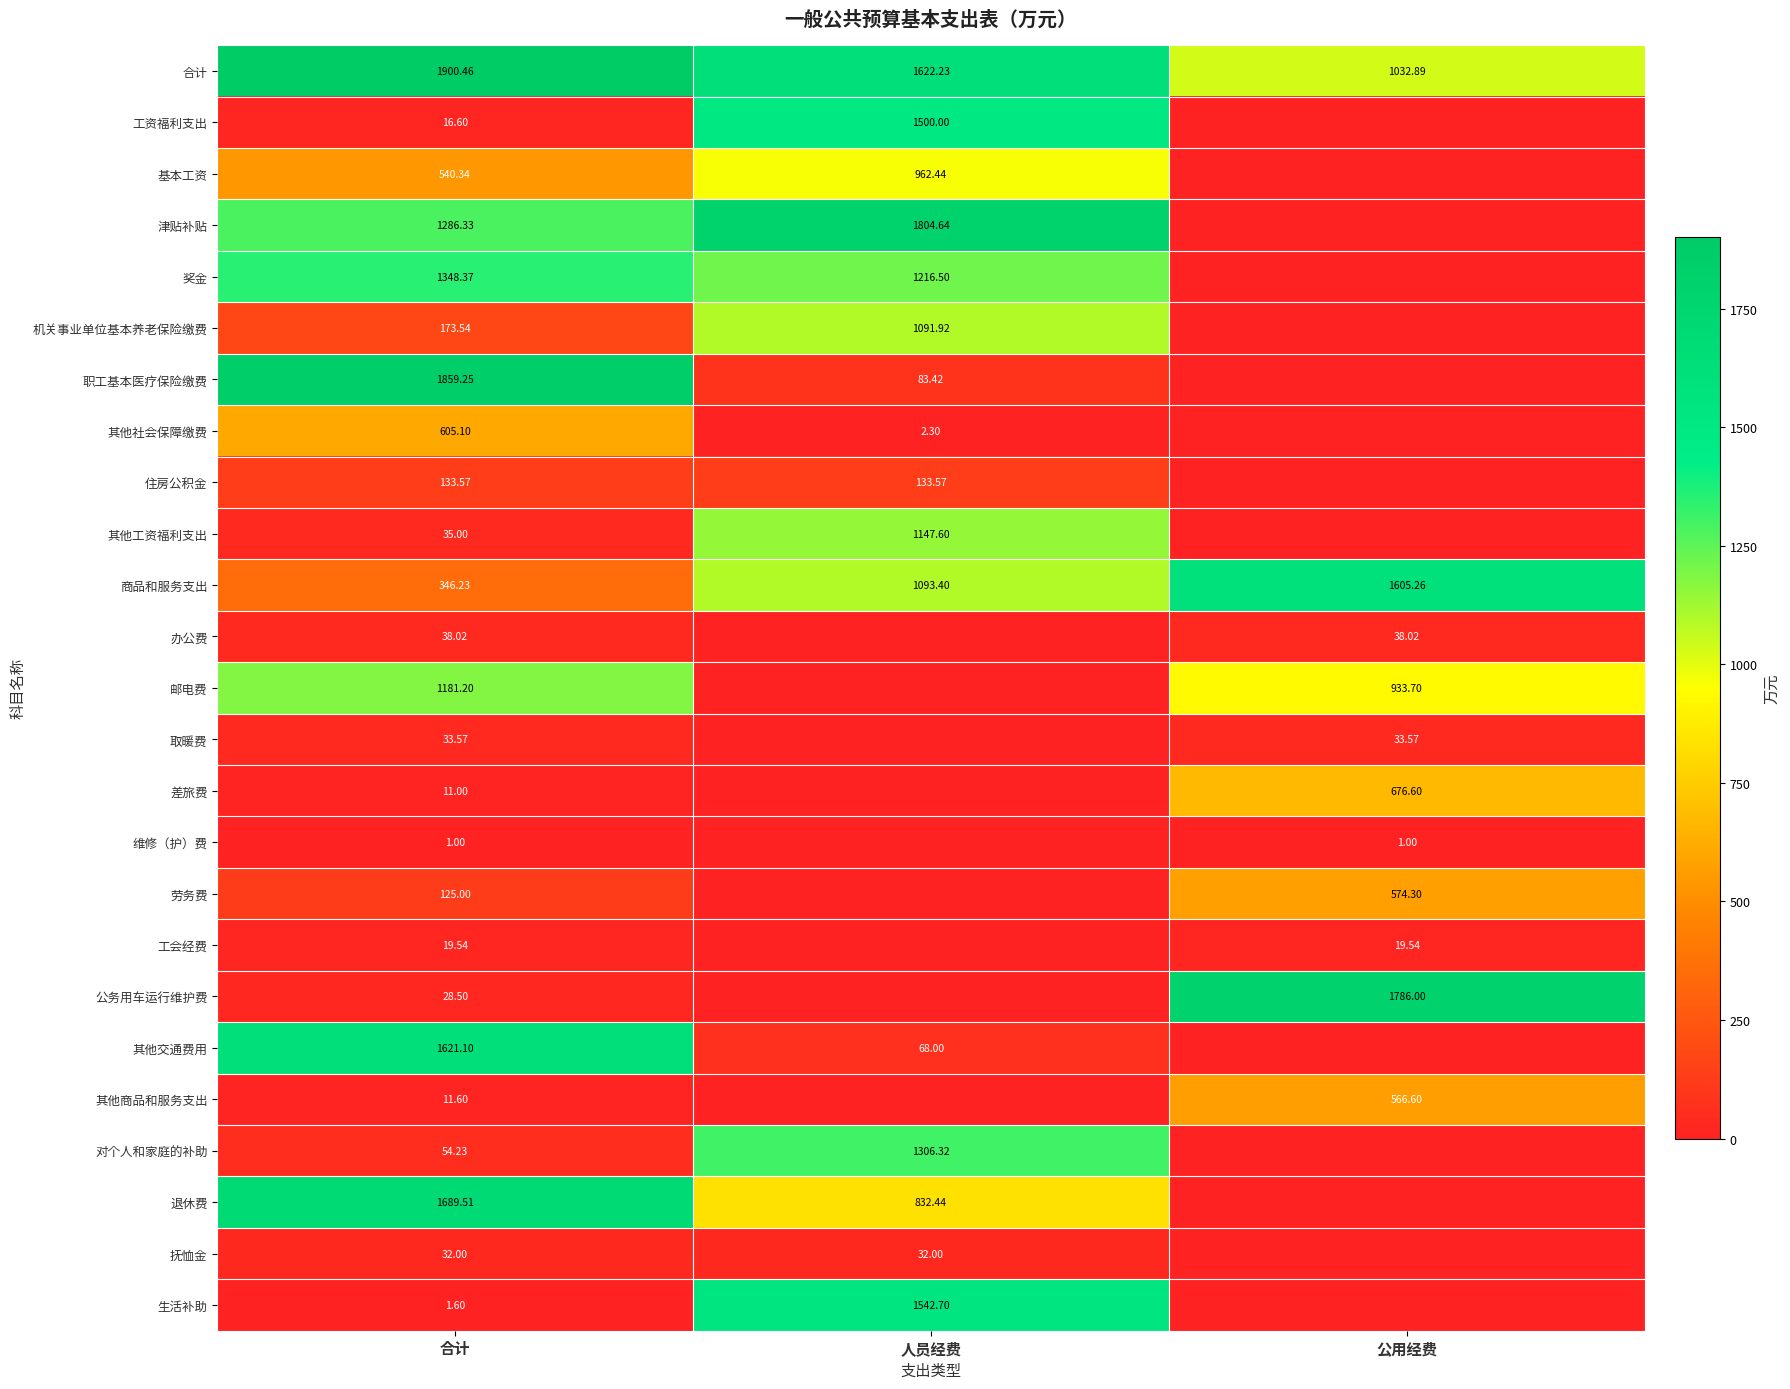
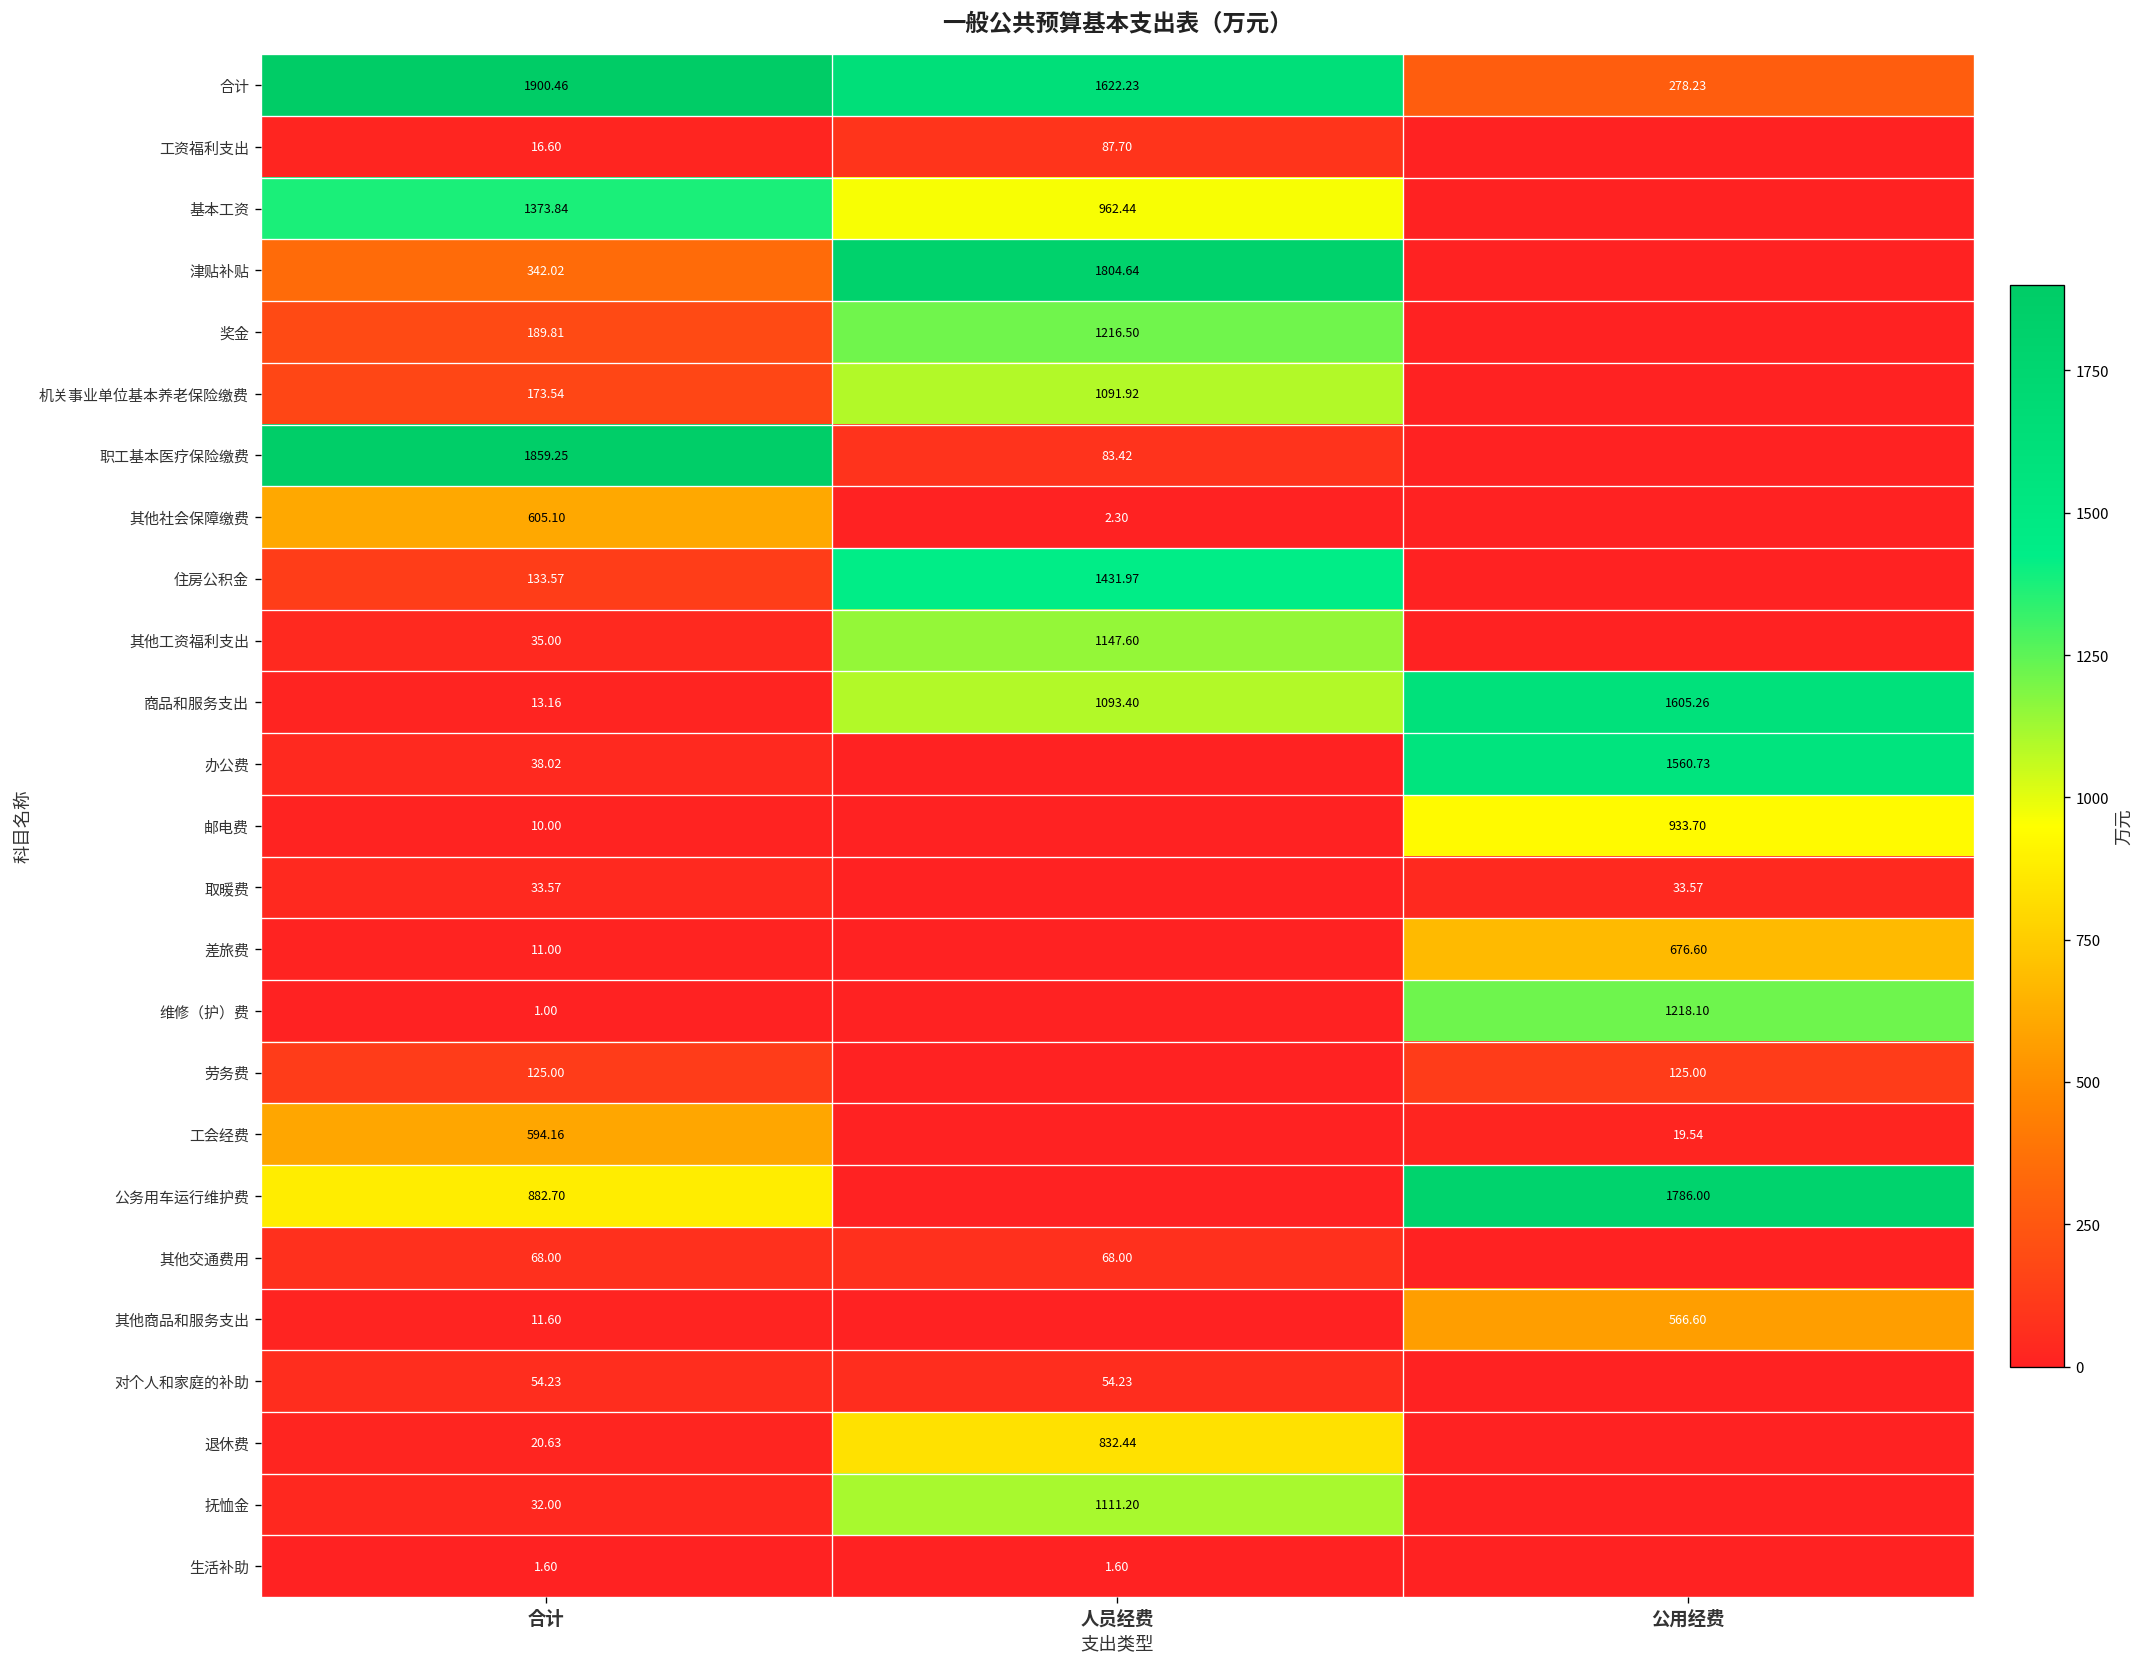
  {
    "合计": {
      "合计": 1900.46,
      "人员经费": 1622.23,
-     "公用经费": 1032.89
+     "公用经费": 278.23
    },
    "工资福利支出": {
      "合计": 16.60,
-     "人员经费": 1500.00
+     "人员经费": 87.70
    },
    "基本工资": {
-     "合计": 540.34,
+     "合计": 1373.84,
      "人员经费": 962.44
    },
    "津贴补贴": {
-     "合计": 1286.33,
+     "合计": 342.02,
      "人员经费": 1804.64
    },
    "奖金": {
-     "合计": 1348.37,
+     "合计": 189.81,
      "人员经费": 1216.50
    },
    "机关事业单位基本养老保险缴费": {
      "合计": 173.54,
      "人员经费": 1091.92
    },
    "职工基本医疗保险缴费": {
      "合计": 1859.25,
      "人员经费": 83.42
    },
    "其他社会保障缴费": {
      "合计": 605.10,
      "人员经费": 2.30
    },
    "住房公积金": {
      "合计": 133.57,
-     "人员经费": 133.57
+     "人员经费": 1431.97
    },
    "其他工资福利支出": {
      "合计": 35.00,
      "人员经费": 1147.60
    },
    "商品和服务支出": {
-     "合计": 346.23,
+     "合计": 13.16,
      "人员经费": 1093.40,
      "公用经费": 1605.26
    },
    "办公费": {
      "合计": 38.02,
-     "公用经费": 38.02
+     "公用经费": 1560.73
    },
    "邮电费": {
-     "合计": 1181.20,
+     "合计": 10.00,
      "公用经费": 933.70
    },
    "取暖费": {
      "合计": 33.57,
      "公用经费": 33.57
    },
    "差旅费": {
      "合计": 11.00,
      "公用经费": 676.60
    },
    "维修（护）费": {
      "合计": 1.00,
-     "公用经费": 1.00
+     "公用经费": 1218.10
    },
    "劳务费": {
      "合计": 125.00,
-     "公用经费": 574.30
+     "公用经费": 125.00
    },
    "工会经费": {
-     "合计": 19.54,
+     "合计": 594.16,
      "公用经费": 19.54
    },
    "公务用车运行维护费": {
-     "合计": 28.50,
+     "合计": 882.70,
      "公用经费": 1786.00
    },
    "其他交通费用": {
-     "合计": 1621.10,
+     "合计": 68.00,
      "人员经费": 68.00
    },
    "其他商品和服务支出": {
      "合计": 11.60,
      "公用经费": 566.60
    },
    "对个人和家庭的补助": {
      "合计": 54.23,
-     "人员经费": 1306.32
+     "人员经费": 54.23
    },
    "退休费": {
-     "合计": 1689.51,
+     "合计": 20.63,
      "人员经费": 832.44
    },
    "抚恤金": {
      "合计": 32.00,
-     "人员经费": 32.00
+     "人员经费": 1111.20
    },
    "生活补助": {
      "合计": 1.60,
-     "人员经费": 1542.70
+     "人员经费": 1.60
    }
  }
